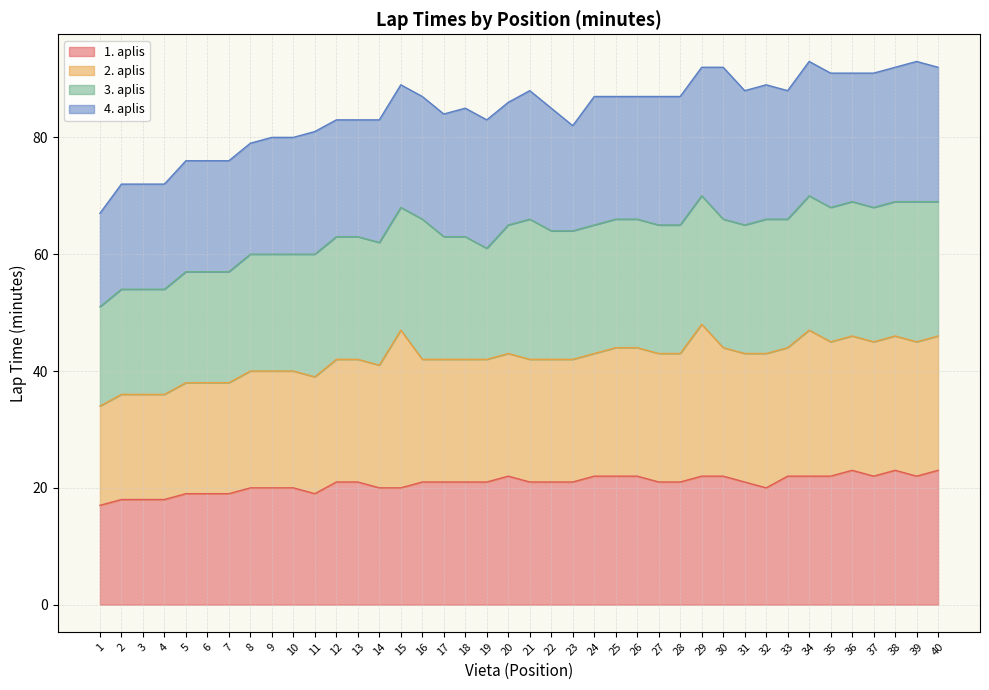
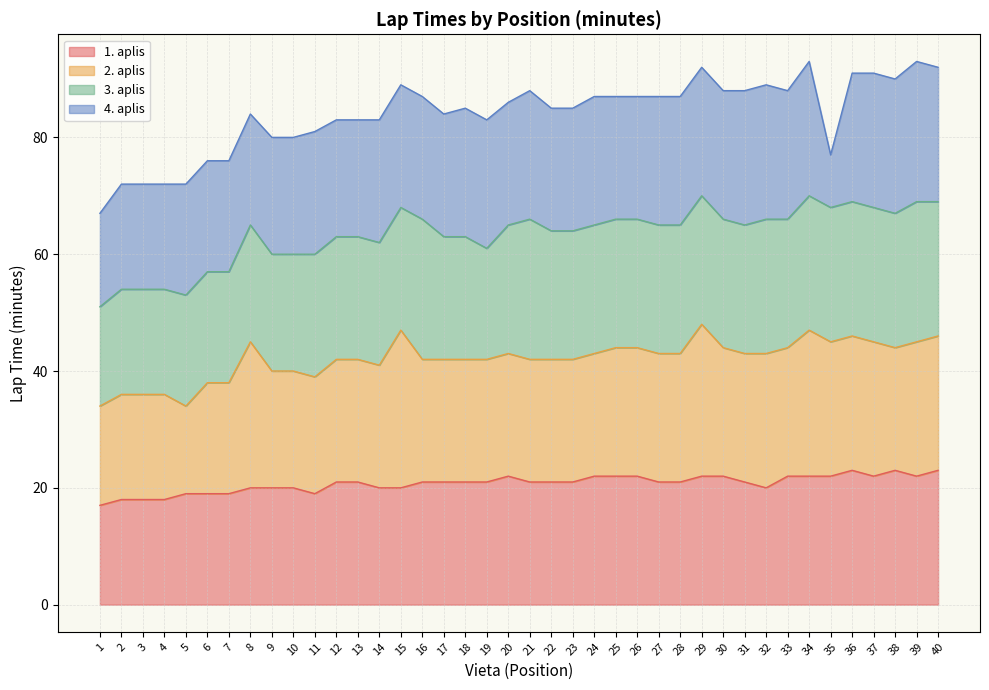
  {
    "1. aplis": {
      "1": 17,
      "2": 18,
      "3": 18,
      "4": 18,
      "5": 19,
      "6": 19,
      "7": 19,
      "8": 20,
      "9": 20,
      "10": 20,
      "11": 19,
      "12": 21,
      "13": 21,
      "14": 20,
      "15": 20,
      "16": 21,
      "17": 21,
      "18": 21,
      "19": 21,
      "20": 22,
      "21": 21,
      "22": 21,
      "23": 21,
      "24": 22,
      "25": 22,
      "26": 22,
      "27": 21,
      "28": 21,
      "29": 22,
      "30": 22,
      "31": 21,
      "32": 20,
      "33": 22,
      "34": 22,
      "35": 22,
      "36": 23,
      "37": 22,
      "38": 23,
      "39": 22,
      "40": 23
    },
    "2. aplis": {
      "1": 17,
      "2": 18,
      "3": 18,
      "4": 18,
-     "5": 19,
+     "5": 15,
      "6": 19,
      "7": 19,
-     "8": 20,
+     "8": 25,
      "9": 20,
      "10": 20,
      "11": 20,
      "12": 21,
      "13": 21,
      "14": 21,
      "15": 27,
      "16": 21,
      "17": 21,
      "18": 21,
      "19": 21,
      "20": 21,
      "21": 21,
      "22": 21,
      "23": 21,
      "24": 21,
      "25": 22,
      "26": 22,
      "27": 22,
      "28": 22,
      "29": 26,
      "30": 22,
      "31": 22,
      "32": 23,
      "33": 22,
      "34": 25,
      "35": 23,
      "36": 23,
      "37": 23,
-     "38": 23,
+     "38": 21,
      "39": 23,
      "40": 23
    },
    "3. aplis": {
      "1": 17,
      "2": 18,
      "3": 18,
      "4": 18,
      "5": 19,
      "6": 19,
      "7": 19,
      "8": 20,
      "9": 20,
      "10": 20,
      "11": 21,
      "12": 21,
      "13": 21,
      "14": 21,
      "15": 21,
      "16": 24,
      "17": 21,
      "18": 21,
      "19": 19,
      "20": 22,
      "21": 24,
      "22": 22,
      "23": 22,
      "24": 22,
      "25": 22,
      "26": 22,
      "27": 22,
      "28": 22,
      "29": 22,
      "30": 22,
      "31": 22,
      "32": 23,
      "33": 22,
      "34": 23,
      "35": 23,
      "36": 23,
      "37": 23,
      "38": 23,
      "39": 24,
      "40": 23
    },
    "4. aplis": {
      "1": 16,
      "2": 18,
      "3": 18,
      "4": 18,
      "5": 19,
      "6": 19,
      "7": 19,
      "8": 19,
      "9": 20,
      "10": 20,
      "11": 21,
      "12": 20,
      "13": 20,
      "14": 21,
      "15": 21,
      "16": 21,
      "17": 21,
      "18": 22,
      "19": 22,
      "20": 21,
      "21": 22,
      "22": 21,
-     "23": 18,
+     "23": 21,
      "24": 22,
      "25": 21,
      "26": 21,
      "27": 22,
      "28": 22,
      "29": 22,
-     "30": 26,
+     "30": 22,
      "31": 23,
      "32": 23,
      "33": 22,
      "34": 23,
-     "35": 23,
+     "35": 9,
      "36": 22,
      "37": 23,
      "38": 23,
      "39": 24,
      "40": 23
    }
  }
